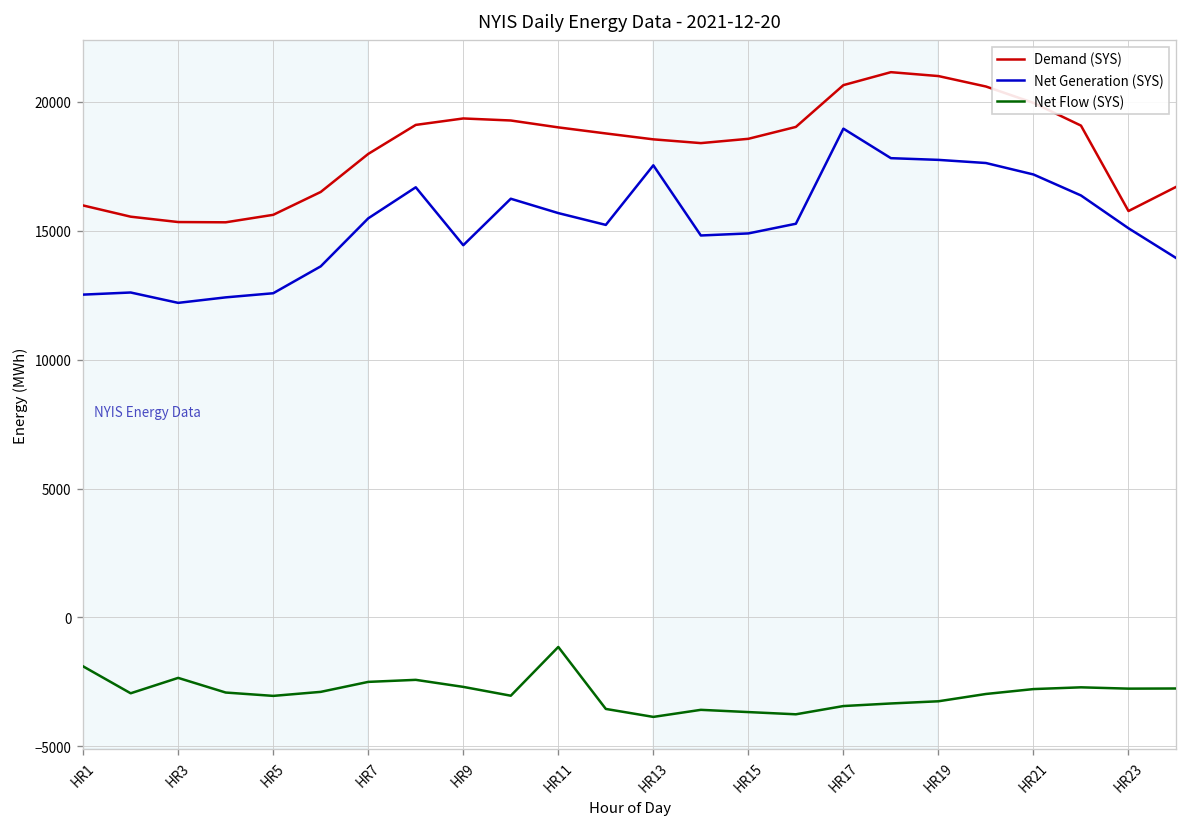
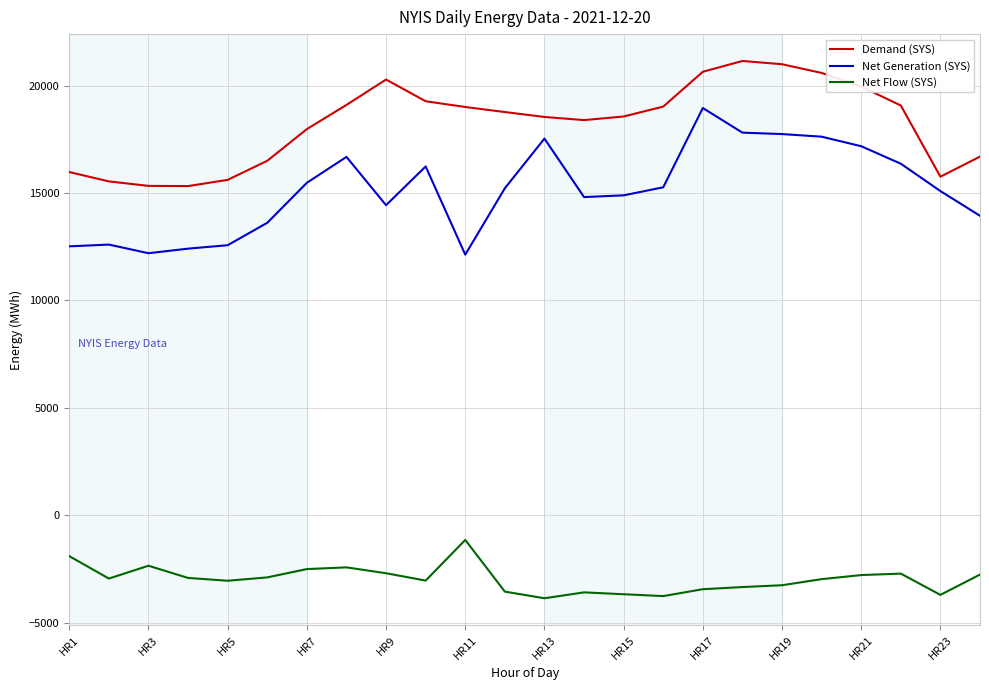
  {
    "Demand (SYS)": {
      "HR1": 16000,
      "HR3": 15300,
      "HR5": 15600,
      "HR7": 18000,
-     "HR9": 19400,
+     "HR9": 20300,
      "HR11": 19000,
      "HR13": 18500,
      "HR15": 18600,
      "HR17": 20600,
      "HR19": 21000,
      "HR23": 15800
    },
    "Net Generation (SYS)": {
      "HR1": 12500,
      "HR3": 12200,
      "HR5": 12600,
      "HR7": 15500,
      "HR9": 14400,
-     "HR11": 15700,
+     "HR11": 12100,
      "HR13": 17500,
      "HR15": 14900,
      "HR17": 19000,
      "HR19": 17700,
      "HR21": 17200,
      "HR23": 15100
    },
    "Net Flow (SYS)": {
      "HR1": -1900,
      "HR3": -2300,
      "HR5": -3000,
      "HR7": -2500,
      "HR9": -2700,
      "HR11": -1100,
      "HR13": -3900,
      "HR15": -3700,
      "HR17": -3400,
      "HR19": -3300,
      "HR21": -2800,
-     "HR23": -2800
+     "HR23": -3700
    }
  }
